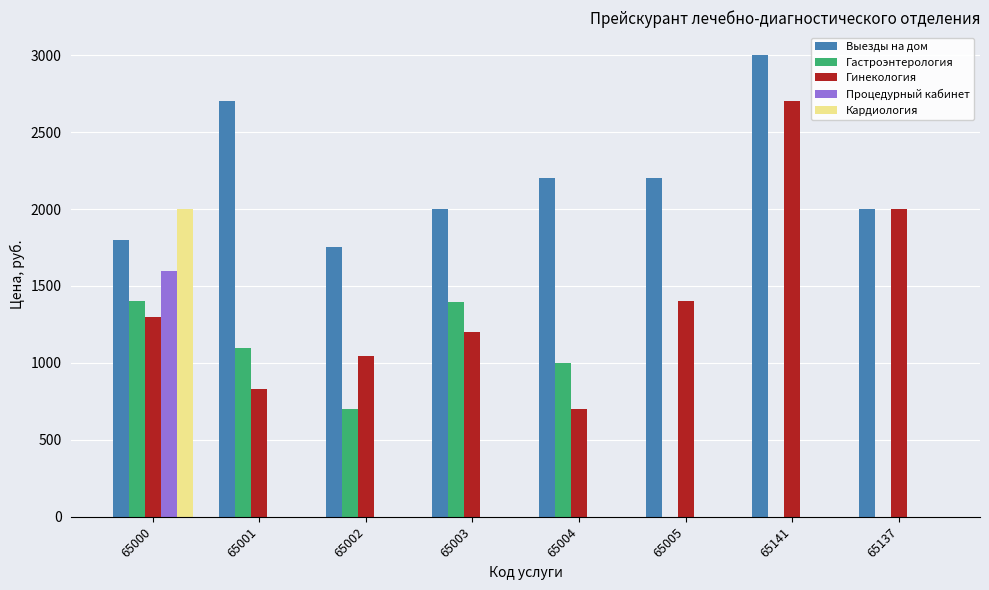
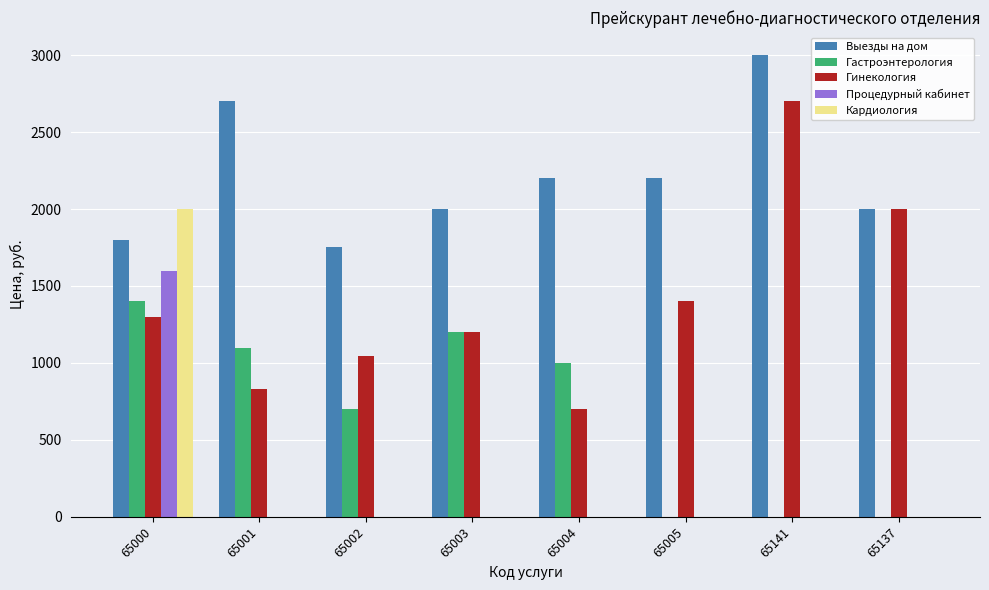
  {
    "Выезды на дом": {
      "65000": 1800,
      "65001": 2700,
      "65002": 1750,
      "65003": 2000,
      "65004": 2200,
      "65005": 2200,
      "65141": 3000,
      "65137": 2000
    },
    "Гастроэнтерология": {
      "65000": 1400,
      "65001": 1100,
      "65002": 700,
-     "65003": 1400,
+     "65003": 1200,
      "65004": 1000,
      "65005": 0,
      "65141": 0,
      "65137": 0
    },
    "Гинекология": {
      "65000": 1300,
      "65001": 830,
      "65002": 1050,
      "65003": 1200,
      "65004": 700,
      "65005": 1400,
      "65141": 2700,
      "65137": 2000
    },
    "Процедурный кабинет": {
      "65000": 1600,
      "65001": 0,
      "65002": 0,
      "65003": 0,
      "65004": 0,
      "65005": 0,
      "65141": 0,
      "65137": 0
    },
    "Кардиология": {
      "65000": 2000,
      "65001": 0,
      "65002": 0,
      "65003": 0,
      "65004": 0,
      "65005": 0,
      "65141": 0,
      "65137": 0
    }
  }
